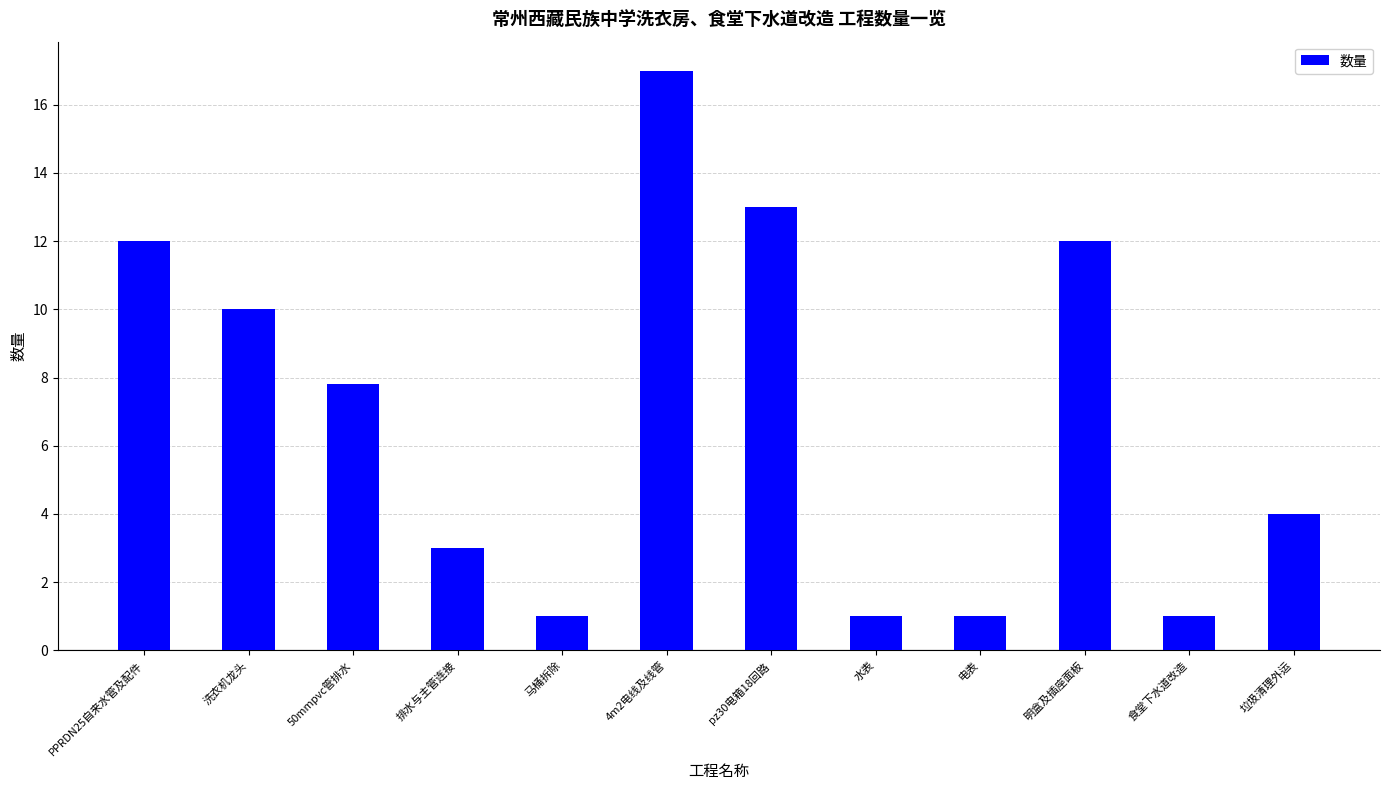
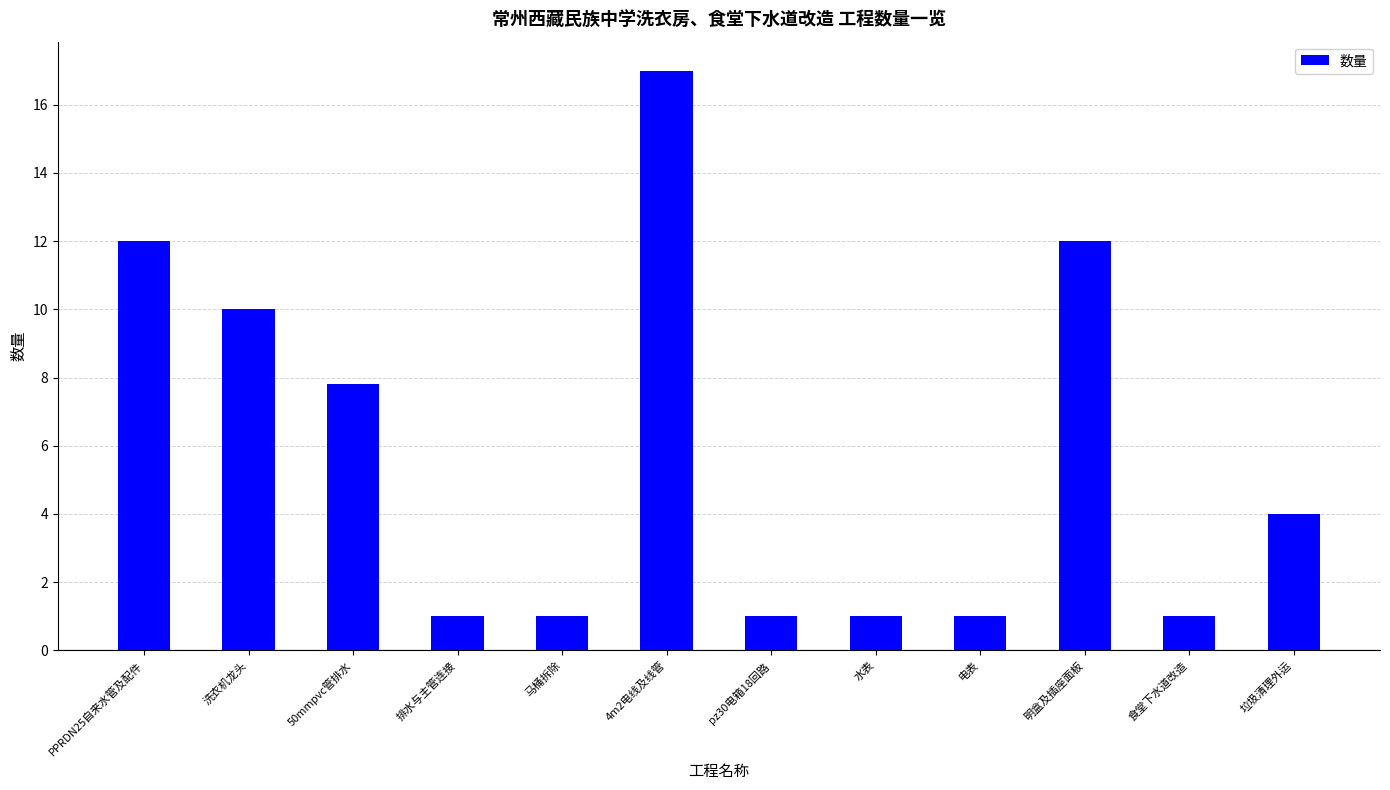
  {
    "PPRDN25自来水管及配件": 12,
    "洗衣机龙头": 10,
    "50mmpvc管排水": 7.8,
-   "排水与主管连接": 3,
+   "排水与主管连接": 1,
    "马桶拆除": 1,
    "4m2电线及线管": 17,
-   "pz30电箱18回路": 13,
+   "pz30电箱18回路": 1,
    "水表": 1,
    "电表": 1,
    "明盒及插座面板": 12,
    "食堂下水道改造": 1,
    "垃圾清理外运": 4
  }
